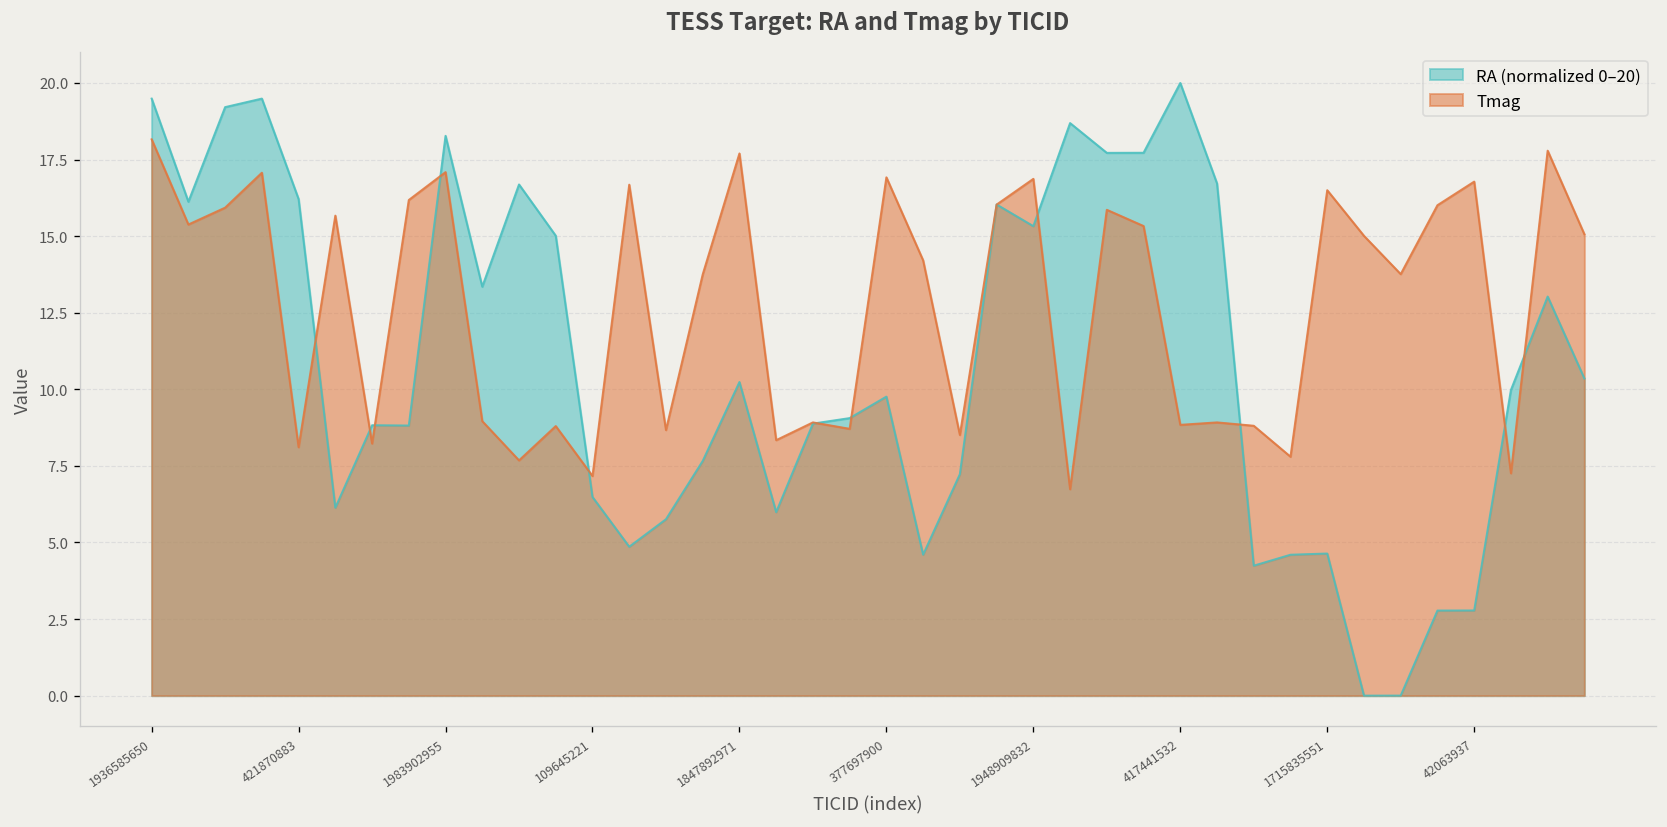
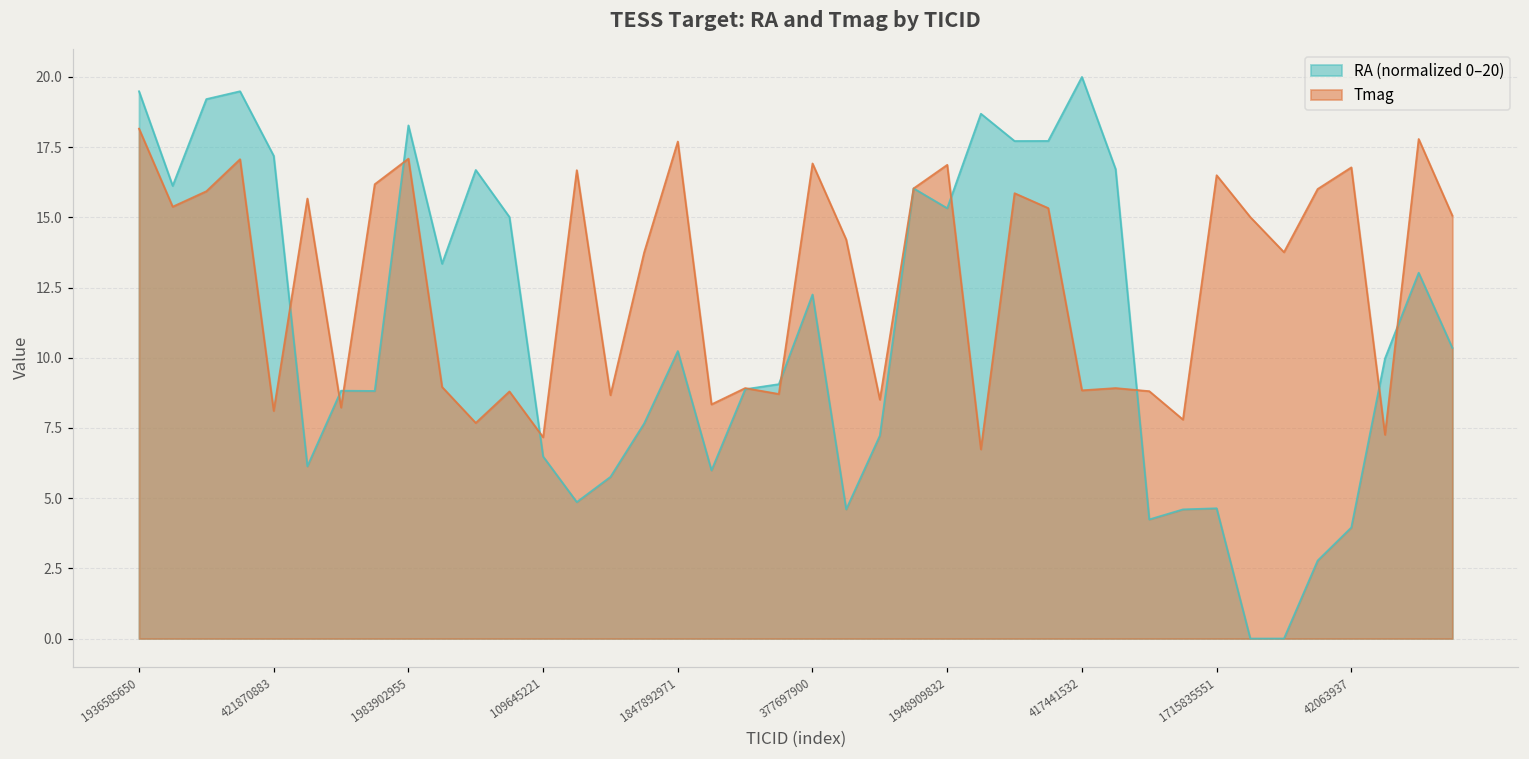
  {
    "RA (normalized 0–20)": {
      "1936585650": 19.5,
-     "421870883": 16.2,
+     "421870883": 17.2,
      "1983902955": 18.3,
      "109645221": 6.5,
      "1847892971": 10.2,
-     "377697900": 9.8,
+     "377697900": 12.3,
      "1948909832": 15.3,
      "417441532": 20.0,
      "1715835551": 4.6,
-     "42063937": 2.8
+     "42063937": 4.0
    },
    "Tmag": {
      "1936585650": 18.2,
      "421870883": 8.1,
      "1983902955": 17.1,
      "109645221": 7.2,
      "1847892971": 17.7,
      "377697900": 16.9,
      "1948909832": 16.9,
      "417441532": 8.8,
      "1715835551": 16.5,
      "42063937": 16.8
    }
  }
